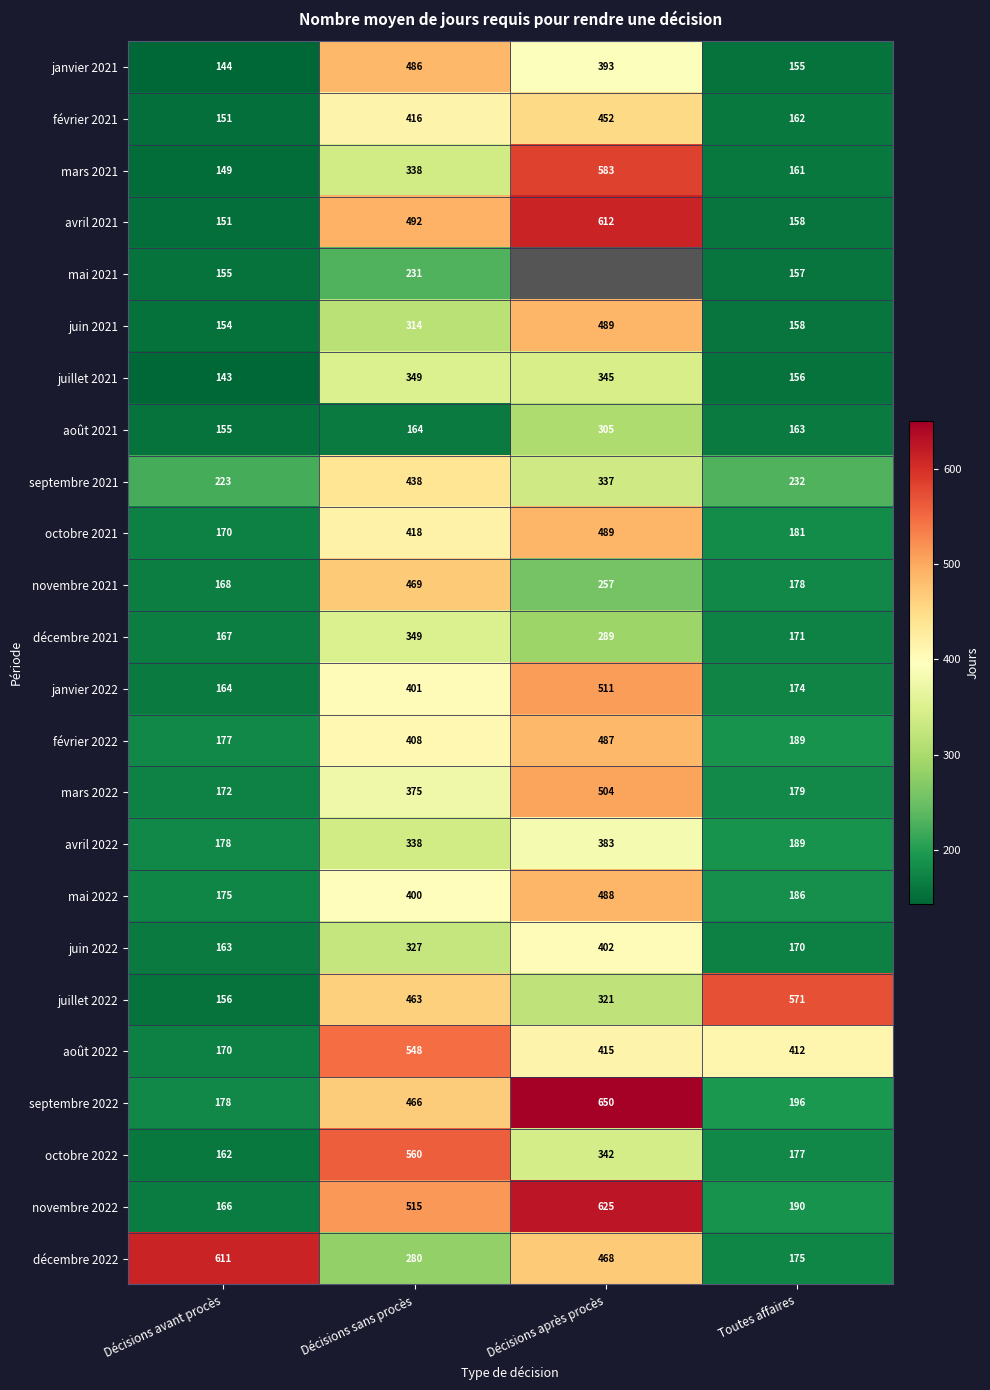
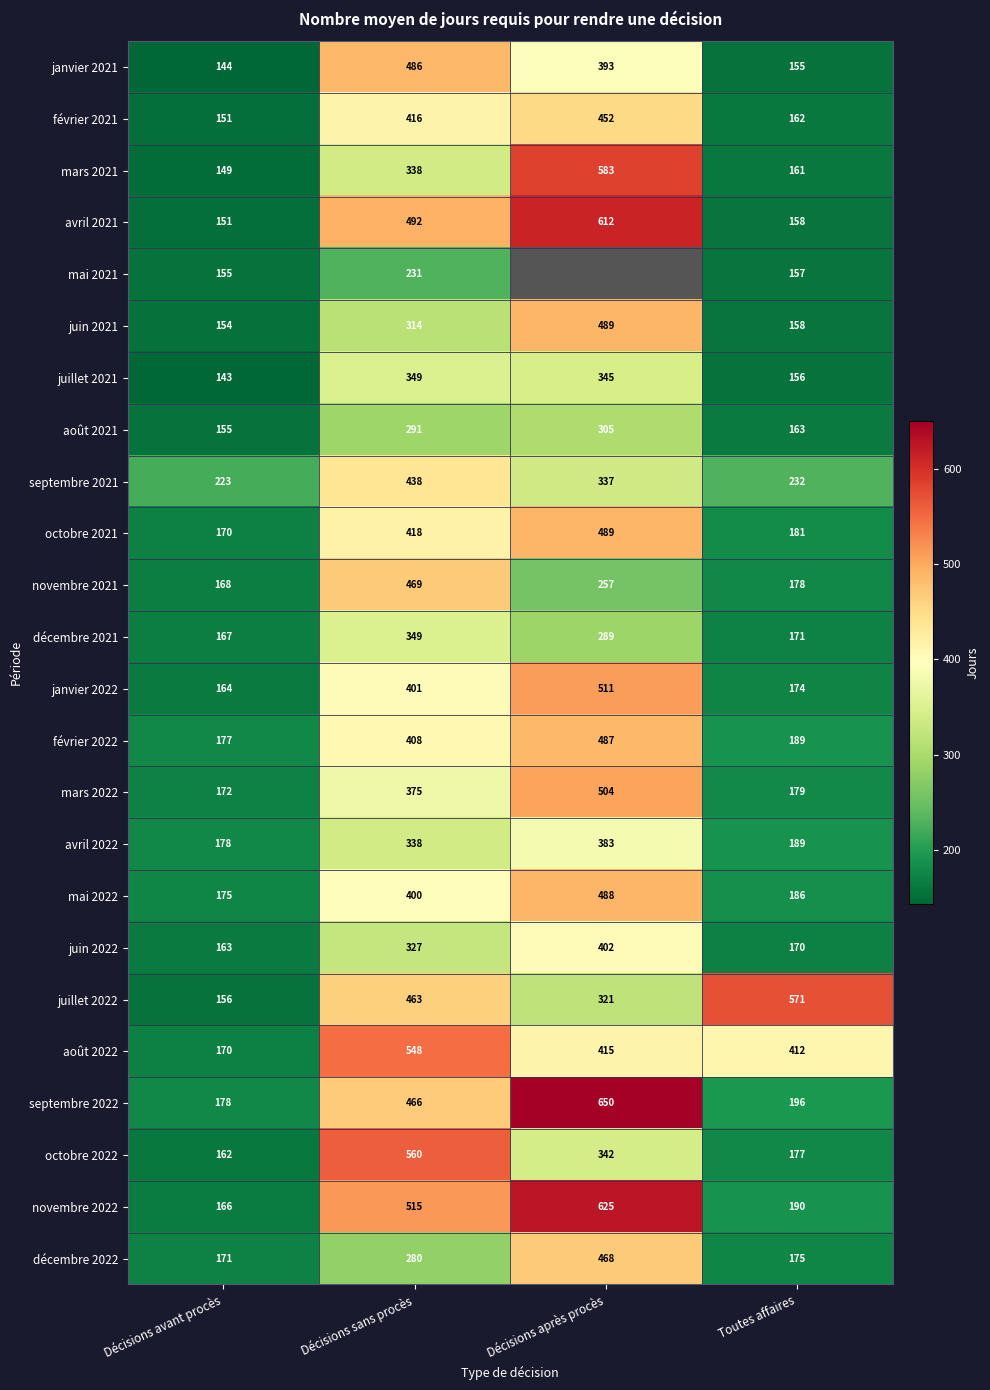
  {
    "janvier 2021": {
      "Décisions avant procès": 144,
      "Décisions sans procès": 486,
      "Décisions après procès": 393,
      "Toutes affaires": 155
    },
    "février 2021": {
      "Décisions avant procès": 151,
      "Décisions sans procès": 416,
      "Décisions après procès": 452,
      "Toutes affaires": 162
    },
    "mars 2021": {
      "Décisions avant procès": 149,
      "Décisions sans procès": 338,
      "Décisions après procès": 583,
      "Toutes affaires": 161
    },
    "avril 2021": {
      "Décisions avant procès": 151,
      "Décisions sans procès": 492,
      "Décisions après procès": 612,
      "Toutes affaires": 158
    },
    "mai 2021": {
      "Décisions avant procès": 155,
      "Décisions sans procès": 231,
      "Toutes affaires": 157
    },
    "juin 2021": {
      "Décisions avant procès": 154,
      "Décisions sans procès": 314,
      "Décisions après procès": 489,
      "Toutes affaires": 158
    },
    "juillet 2021": {
      "Décisions avant procès": 143,
      "Décisions sans procès": 349,
      "Décisions après procès": 345,
      "Toutes affaires": 156
    },
    "août 2021": {
      "Décisions avant procès": 155,
-     "Décisions sans procès": 164,
+     "Décisions sans procès": 291,
      "Décisions après procès": 305,
      "Toutes affaires": 163
    },
    "septembre 2021": {
      "Décisions avant procès": 223,
      "Décisions sans procès": 438,
      "Décisions après procès": 337,
      "Toutes affaires": 232
    },
    "octobre 2021": {
      "Décisions avant procès": 170,
      "Décisions sans procès": 418,
      "Décisions après procès": 489,
      "Toutes affaires": 181
    },
    "novembre 2021": {
      "Décisions avant procès": 168,
      "Décisions sans procès": 469,
      "Décisions après procès": 257,
      "Toutes affaires": 178
    },
    "décembre 2021": {
      "Décisions avant procès": 167,
      "Décisions sans procès": 349,
      "Décisions après procès": 289,
      "Toutes affaires": 171
    },
    "janvier 2022": {
      "Décisions avant procès": 164,
      "Décisions sans procès": 401,
      "Décisions après procès": 511,
      "Toutes affaires": 174
    },
    "février 2022": {
      "Décisions avant procès": 177,
      "Décisions sans procès": 408,
      "Décisions après procès": 487,
      "Toutes affaires": 189
    },
    "mars 2022": {
      "Décisions avant procès": 172,
      "Décisions sans procès": 375,
      "Décisions après procès": 504,
      "Toutes affaires": 179
    },
    "avril 2022": {
      "Décisions avant procès": 178,
      "Décisions sans procès": 338,
      "Décisions après procès": 383,
      "Toutes affaires": 189
    },
    "mai 2022": {
      "Décisions avant procès": 175,
      "Décisions sans procès": 400,
      "Décisions après procès": 488,
      "Toutes affaires": 186
    },
    "juin 2022": {
      "Décisions avant procès": 163,
      "Décisions sans procès": 327,
      "Décisions après procès": 402,
      "Toutes affaires": 170
    },
    "juillet 2022": {
      "Décisions avant procès": 156,
      "Décisions sans procès": 463,
      "Décisions après procès": 321,
      "Toutes affaires": 571
    },
    "août 2022": {
      "Décisions avant procès": 170,
      "Décisions sans procès": 548,
      "Décisions après procès": 415,
      "Toutes affaires": 412
    },
    "septembre 2022": {
      "Décisions avant procès": 178,
      "Décisions sans procès": 466,
      "Décisions après procès": 650,
      "Toutes affaires": 196
    },
    "octobre 2022": {
      "Décisions avant procès": 162,
      "Décisions sans procès": 560,
      "Décisions après procès": 342,
      "Toutes affaires": 177
    },
    "novembre 2022": {
      "Décisions avant procès": 166,
      "Décisions sans procès": 515,
      "Décisions après procès": 625,
      "Toutes affaires": 190
    },
    "décembre 2022": {
-     "Décisions avant procès": 611,
+     "Décisions avant procès": 171,
      "Décisions sans procès": 280,
      "Décisions après procès": 468,
      "Toutes affaires": 175
    }
  }
